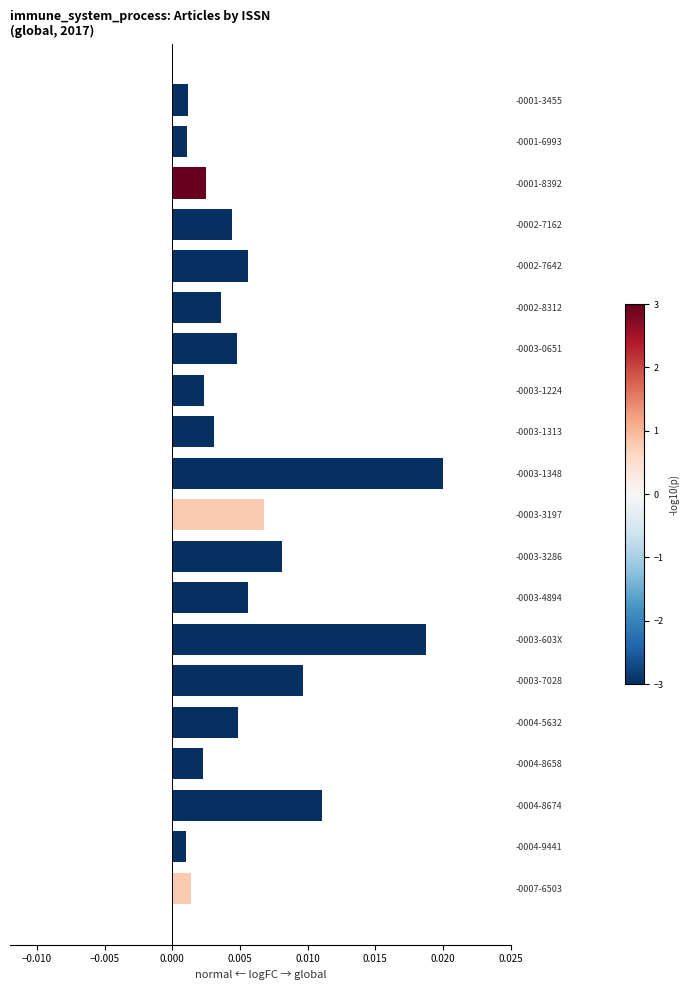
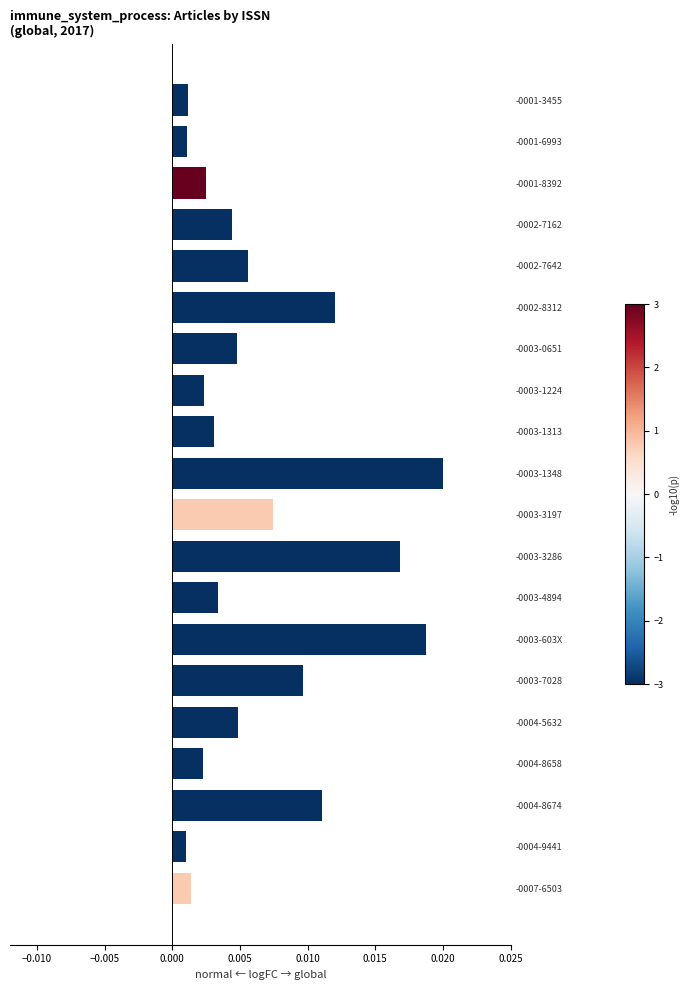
  {
    "-0001-3455": 0.0012,
    "-0001-6993": 0.0011,
    "-0001-8392": 0.0025,
    "-0002-7162": 0.0044,
    "-0002-7642": 0.0056,
-   "-0002-8312": 0.0036,
+   "-0002-8312": 0.0120,
    "-0003-0651": 0.0048,
    "-0003-1224": 0.0024,
    "-0003-1313": 0.0031,
    "-0003-1348": 0.0200,
-   "-0003-3197": 0.0067,
-   "-0003-3286": 0.0081,
-   "-0003-4894": 0.0056,
+   "-0003-3197": 0.0074,
+   "-0003-3286": 0.0168,
+   "-0003-4894": 0.0033,
    "-0003-603X": 0.0187,
    "-0003-7028": 0.0096,
    "-0004-5632": 0.0049,
    "-0004-8658": 0.0022,
    "-0004-8674": 0.0111,
    "-0004-9441": 0.0010,
    "-0007-6503": 0.0013
  }
